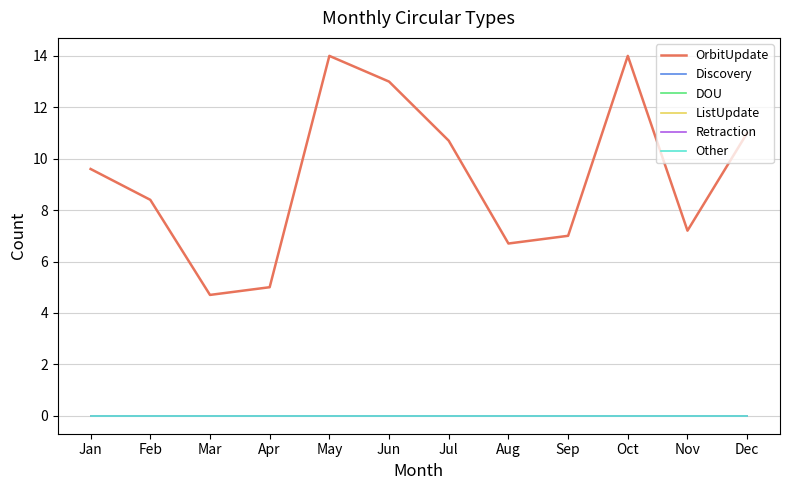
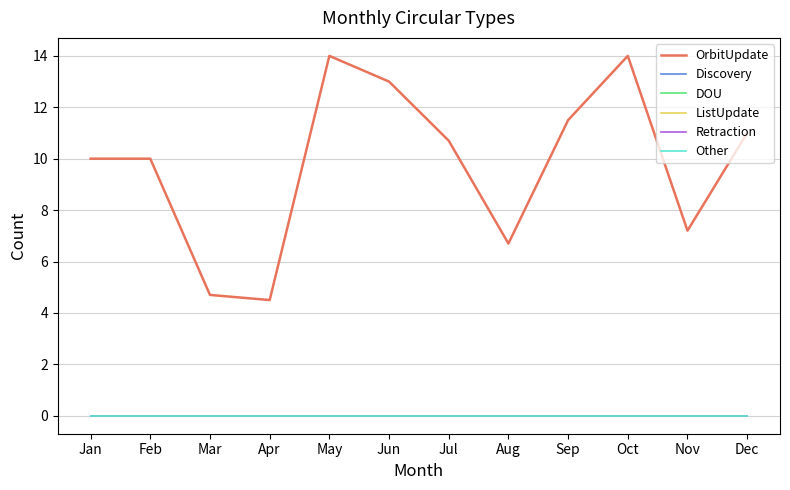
  {
    "OrbitUpdate": {
-     "Jan": 9.6,
-     "Feb": 8.4,
+     "Jan": 10.0,
+     "Feb": 10.0,
      "Mar": 4.7,
-     "Apr": 5.0,
+     "Apr": 4.5,
      "May": 14.0,
      "Jun": 13.0,
      "Jul": 10.7,
      "Aug": 6.7,
-     "Sep": 7.0,
+     "Sep": 11.5,
      "Oct": 14.0,
      "Nov": 7.2
    },
    "Other": {
      "Jan": 0.0,
      "Feb": 0.0,
      "Mar": 0.0,
      "Apr": 0.0,
      "May": 0.0,
      "Jun": 0.0,
      "Jul": 0.0,
      "Aug": 0.0,
      "Sep": 0.0,
      "Oct": 0.0,
      "Nov": 0.0,
      "Dec": 0.0
    }
  }
